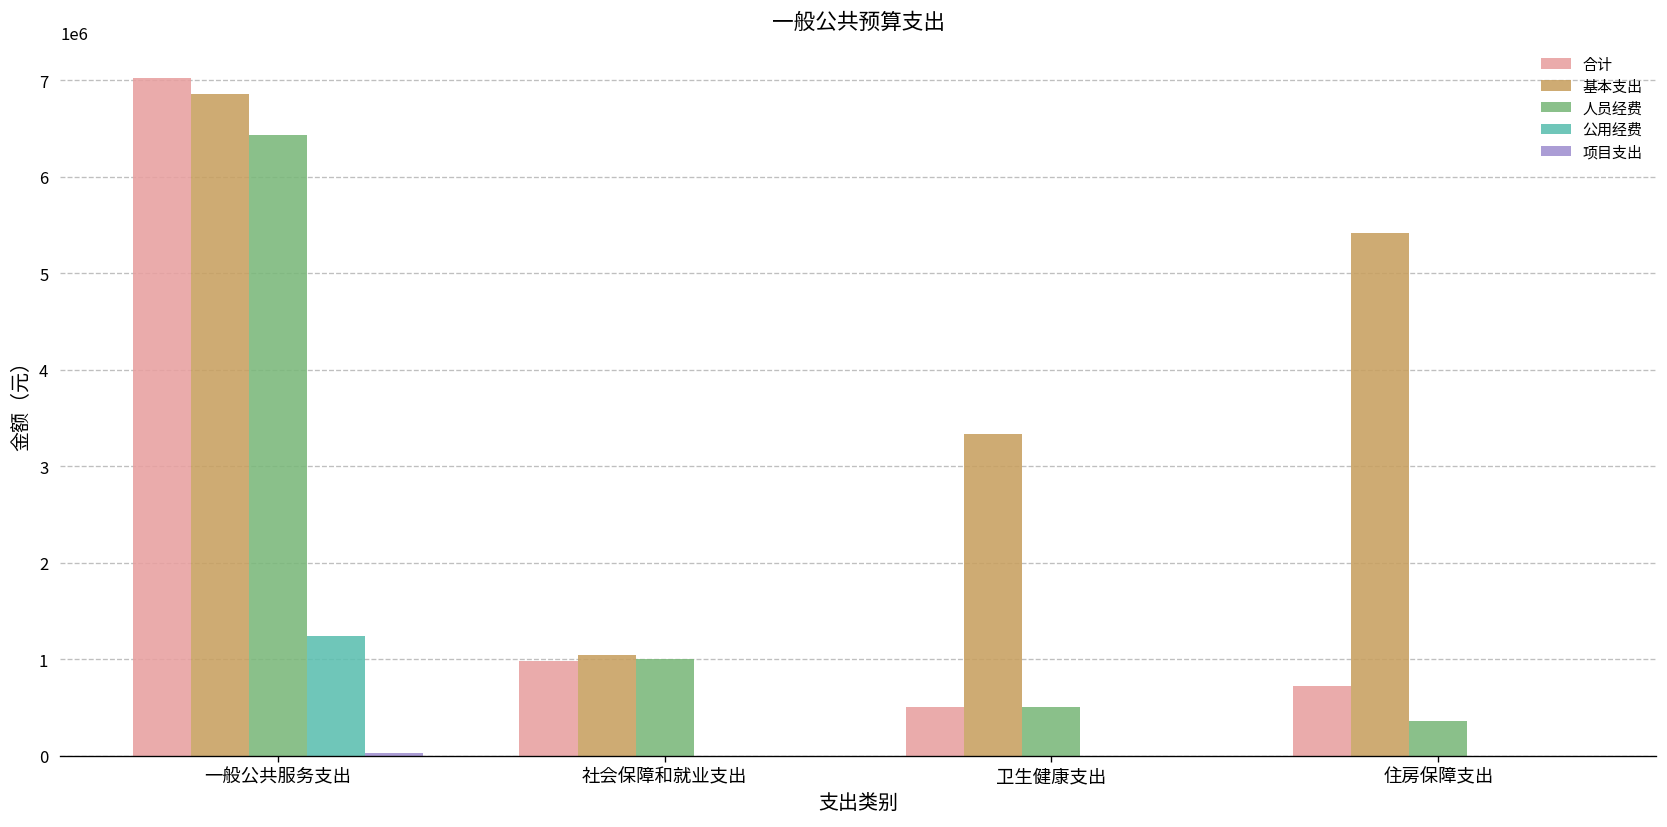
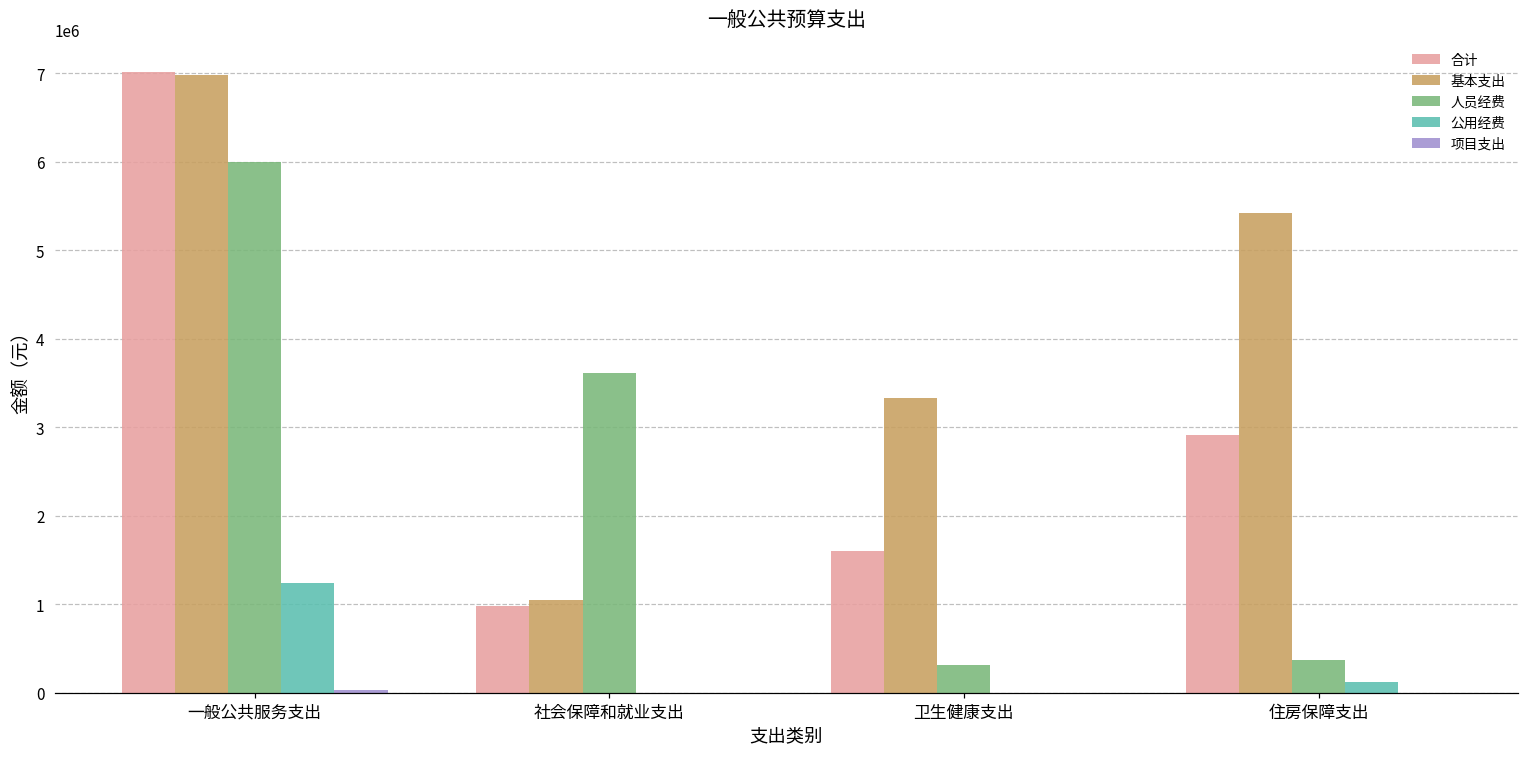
  {
    "合计": {
      "一般公共服务支出": 7000000,
      "社会保障和就业支出": 1000000,
-     "卫生健康支出": 500000,
-     "住房保障支出": 700000
+     "卫生健康支出": 1600000,
+     "住房保障支出": 2900000
    },
    "基本支出": {
-     "一般公共服务支出": 6900000,
+     "一般公共服务支出": 7000000,
      "社会保障和就业支出": 1000000,
      "卫生健康支出": 3300000,
      "住房保障支出": 5400000
    },
    "人员经费": {
-     "一般公共服务支出": 6400000,
-     "社会保障和就业支出": 1000000,
-     "卫生健康支出": 500000,
+     "一般公共服务支出": 6000000,
+     "社会保障和就业支出": 3600000,
+     "卫生健康支出": 300000,
      "住房保障支出": 400000
    },
    "公用经费": {
      "一般公共服务支出": 1200000,
      "社会保障和就业支出": 0,
      "卫生健康支出": 0,
-     "住房保障支出": 0
+     "住房保障支出": 100000
    },
    "项目支出": {
      "一般公共服务支出": 0,
      "社会保障和就业支出": 0,
      "卫生健康支出": 0,
      "住房保障支出": 0
    }
  }
